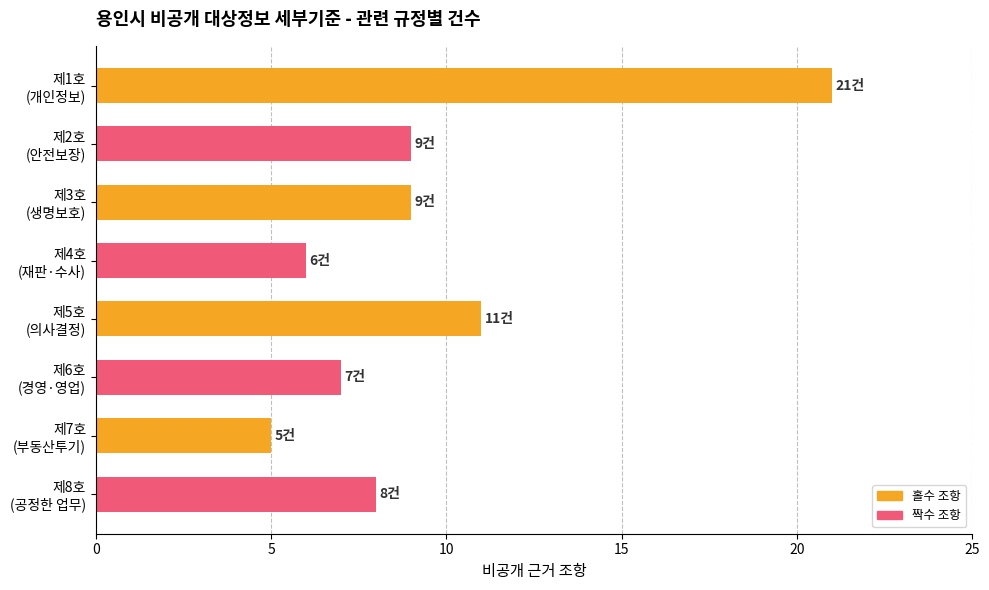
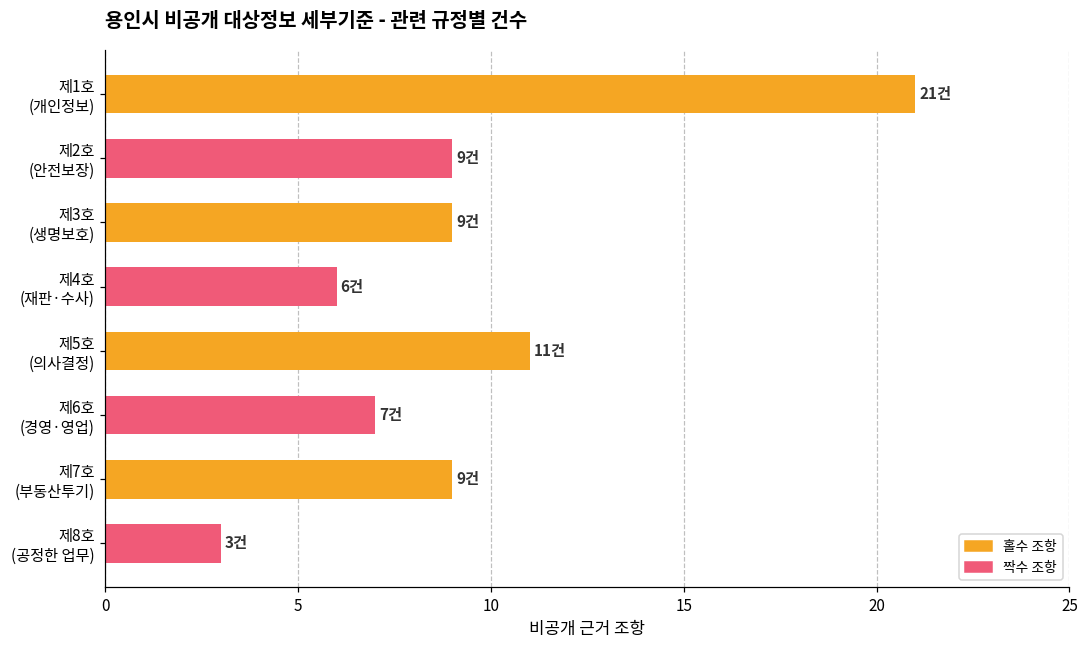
  {
    "제1호 (개인정보)": "21건",
    "제2호 (안전보장)": "9건",
    "제3호 (생명보호)": "9건",
    "제4호 (재판·수사)": "6건",
    "제5호 (의사결정)": "11건",
    "제6호 (경영·영업)": "7건",
-   "제7호 (부동산투기)": "5건",
-   "제8호 (공정한 업무)": "8건"
+   "제7호 (부동산투기)": "9건",
+   "제8호 (공정한 업무)": "3건"
  }
